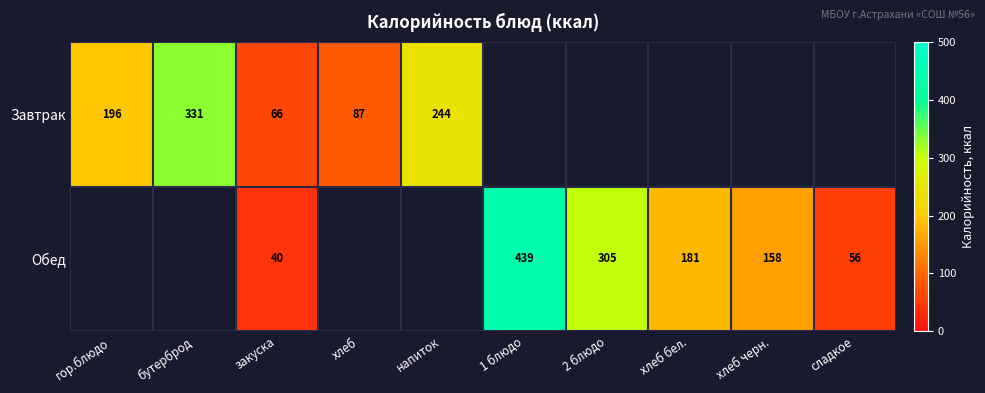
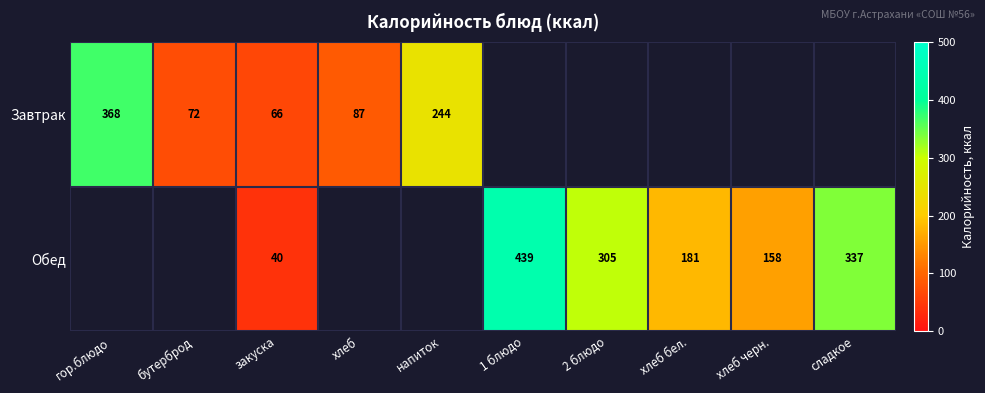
  {
    "Завтрак": {
-     "гор.блюдо": 196,
-     "бутерброд": 331,
+     "гор.блюдо": 368,
+     "бутерброд": 72,
      "закуска": 66,
      "хлеб": 87,
      "напиток": 244
    },
    "Обед": {
      "закуска": 40,
      "1 блюдо": 439,
      "2 блюдо": 305,
      "хлеб бел.": 181,
      "хлеб черн.": 158,
-     "сладкое": 56
+     "сладкое": 337
    }
  }
